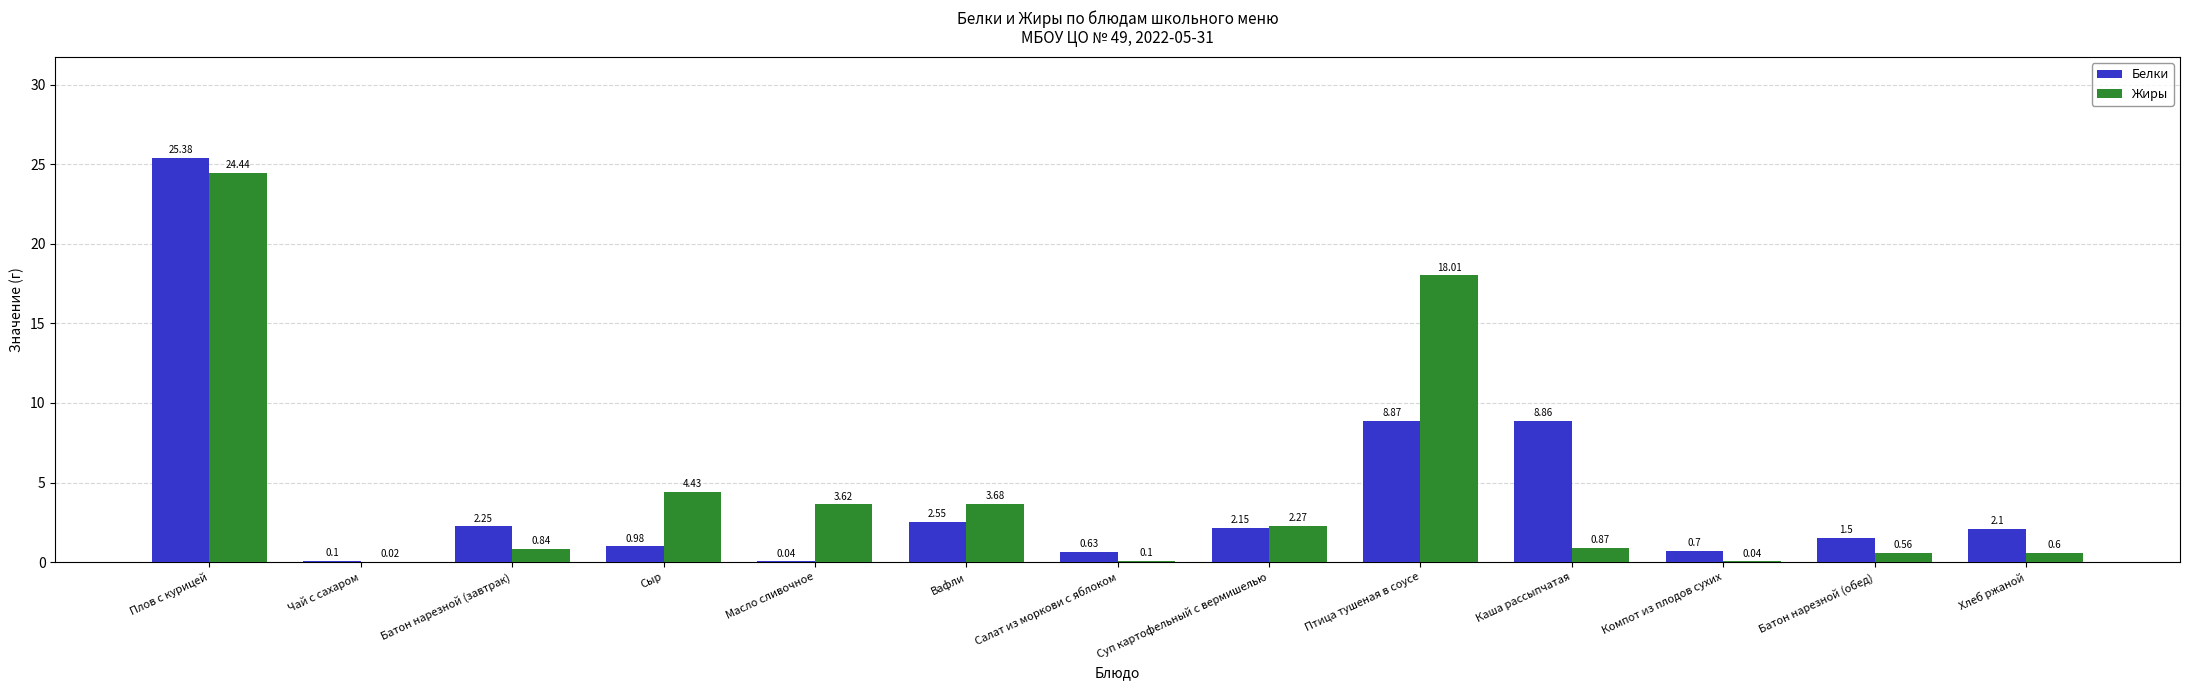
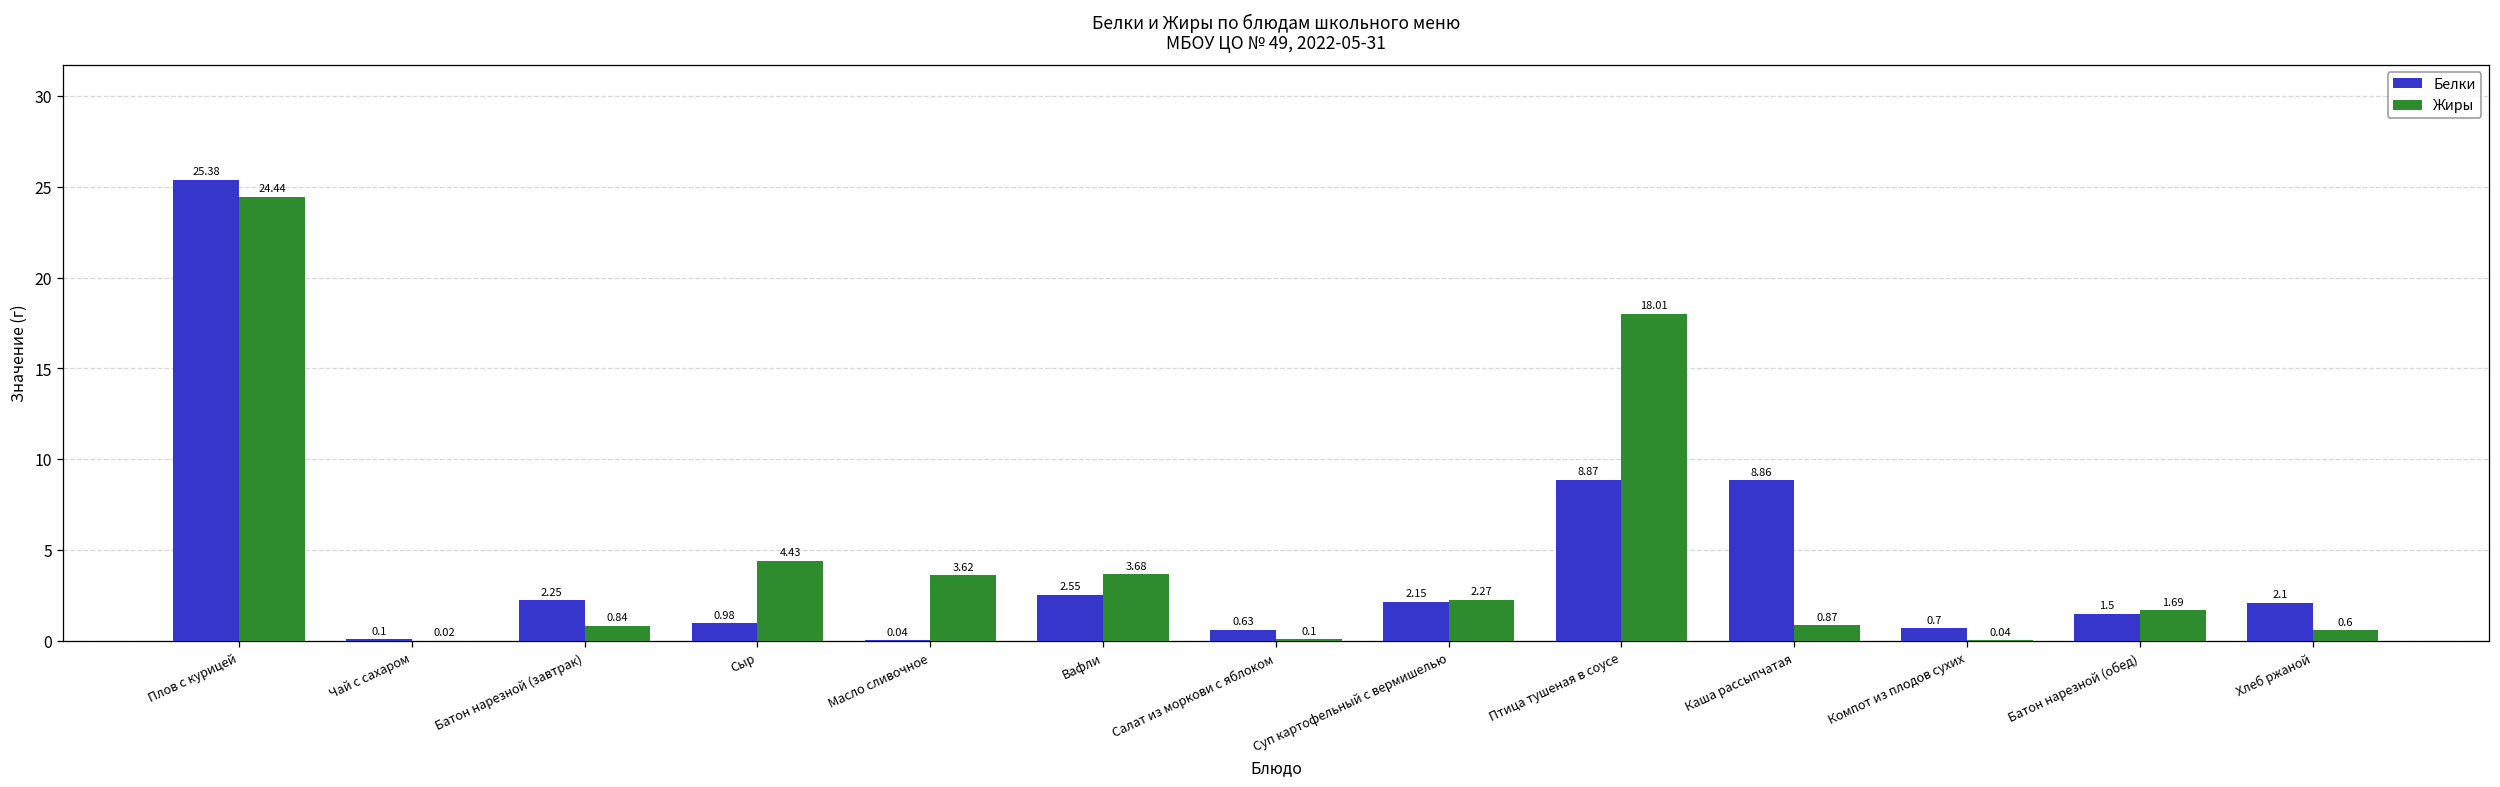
  {
    "Белки": {
      "Плов с курицей": 25.38,
      "Чай с сахаром": 0.1,
      "Батон нарезной (завтрак)": 2.25,
      "Сыр": 0.98,
      "Масло сливочное": 0.04,
      "Вафли": 2.55,
      "Салат из моркови с яблоком": 0.63,
      "Суп картофельный с вермишелью": 2.15,
      "Птица тушеная в соусе": 8.87,
      "Каша рассыпчатая": 8.86,
      "Компот из плодов сухих": 0.7,
      "Батон нарезной (обед)": 1.5,
      "Хлеб ржаной": 2.1
    },
    "Жиры": {
      "Плов с курицей": 24.44,
      "Чай с сахаром": 0.02,
      "Батон нарезной (завтрак)": 0.84,
      "Сыр": 4.43,
      "Масло сливочное": 3.62,
      "Вафли": 3.68,
      "Салат из моркови с яблоком": 0.1,
      "Суп картофельный с вермишелью": 2.27,
      "Птица тушеная в соусе": 18.01,
      "Каша рассыпчатая": 0.87,
      "Компот из плодов сухих": 0.04,
-     "Батон нарезной (обед)": 0.56,
+     "Батон нарезной (обед)": 1.69,
      "Хлеб ржаной": 0.6
    }
  }
